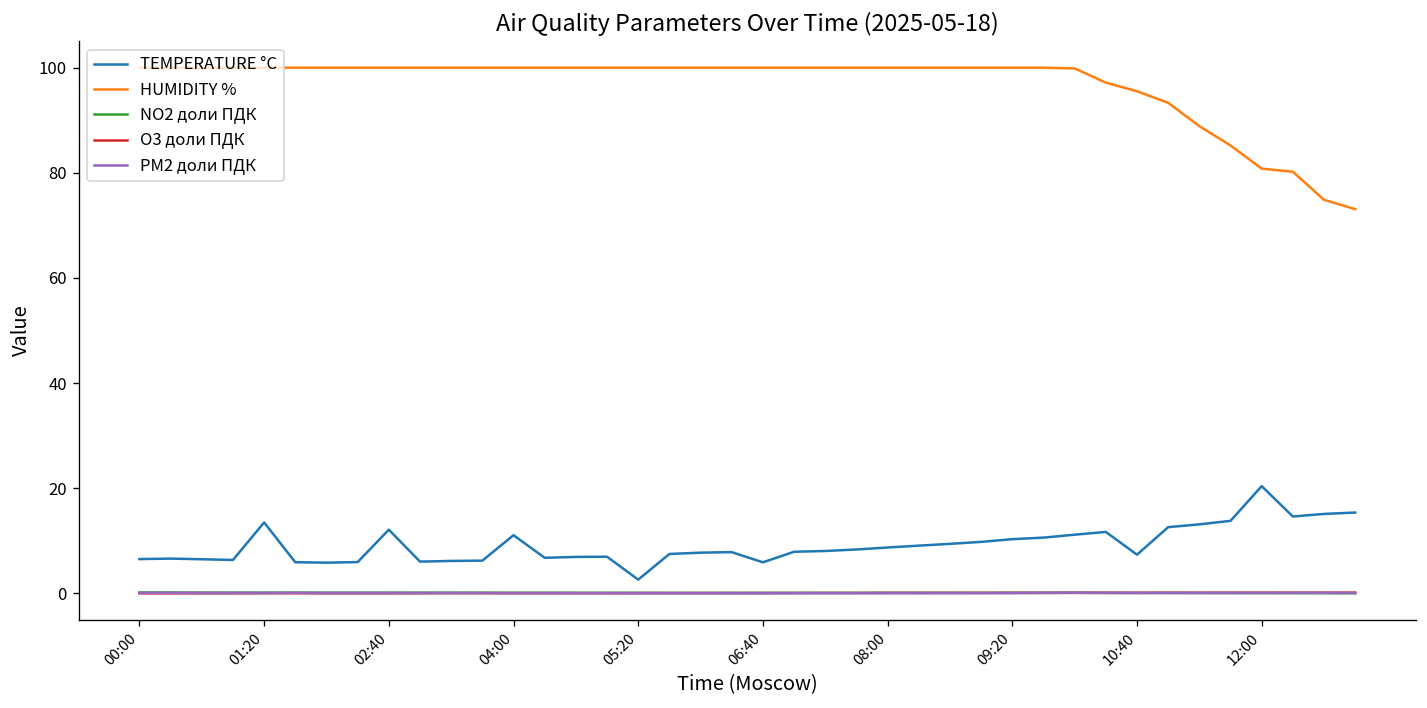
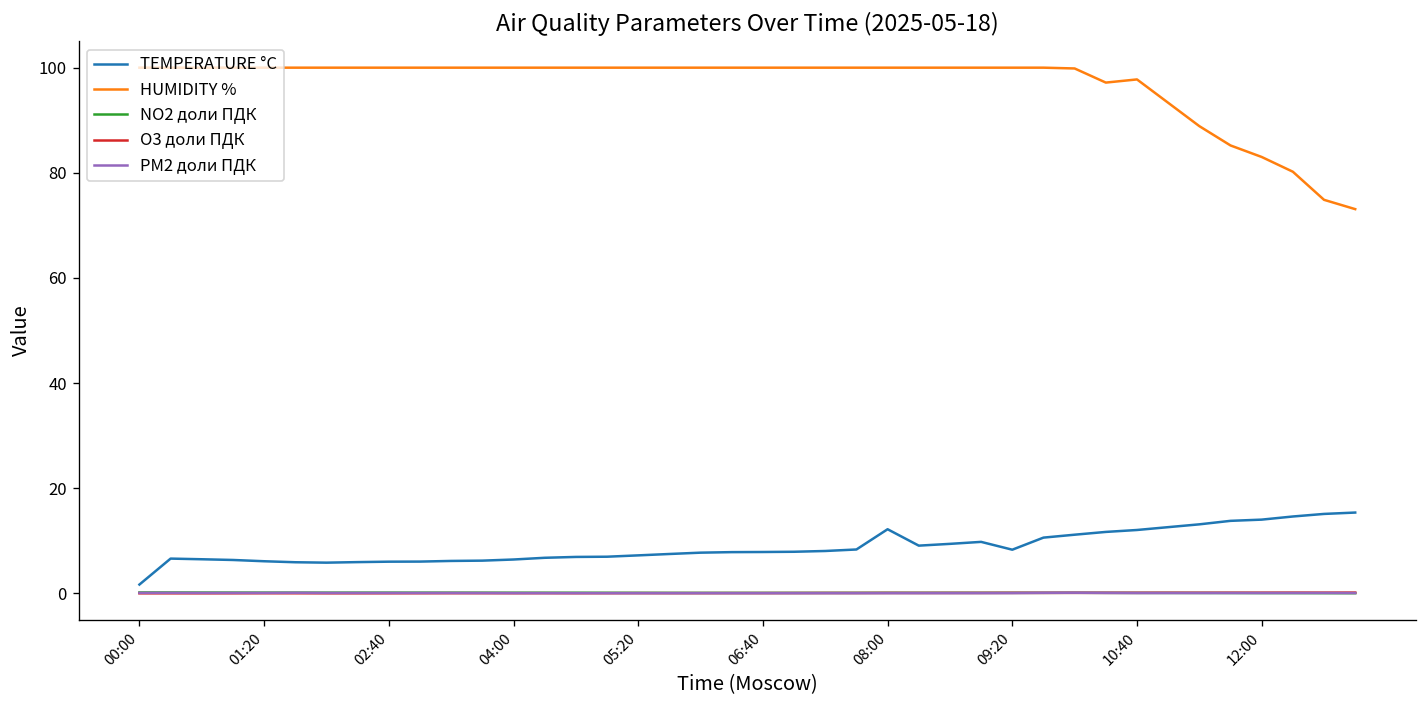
  {
    "TEMPERATURE °C": {
-     "00:00": 7,
-     "01:20": 13,
-     "02:40": 12,
-     "04:00": 11,
-     "05:20": 3,
-     "06:40": 6,
-     "08:00": 9,
-     "09:20": 10,
-     "10:40": 7,
-     "12:00": 20
+     "00:00": 2,
+     "01:20": 6,
+     "02:40": 6,
+     "04:00": 6,
+     "05:20": 7,
+     "06:40": 8,
+     "08:00": 12,
+     "09:20": 8,
+     "10:40": 12,
+     "12:00": 14
    },
    "HUMIDITY %": {
      "02:40": 100,
      "04:00": 100,
      "05:20": 100,
      "06:40": 100,
      "08:00": 100,
      "09:20": 100,
-     "10:40": 96,
-     "12:00": 81
+     "10:40": 98,
+     "12:00": 83
    },
    "PM2 доли ПДК": {
      "00:00": 0,
      "01:20": 0,
      "02:40": 0,
      "04:00": 0,
      "05:20": 0,
      "06:40": 0,
      "08:00": 0,
      "09:20": 0,
      "10:40": 0,
      "12:00": 0
    }
  }
